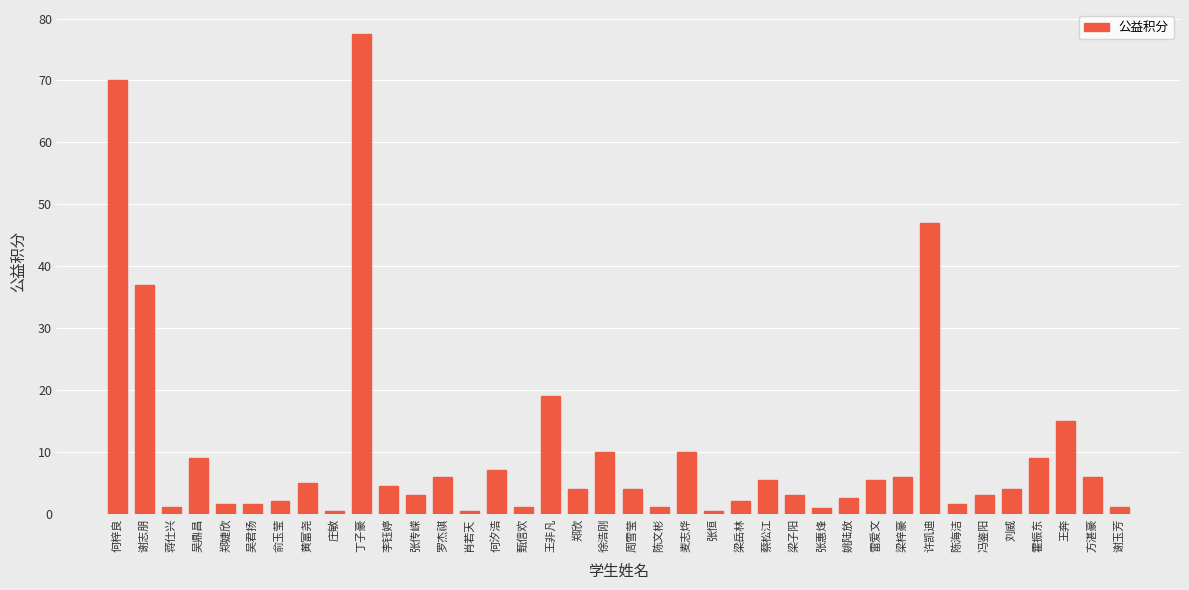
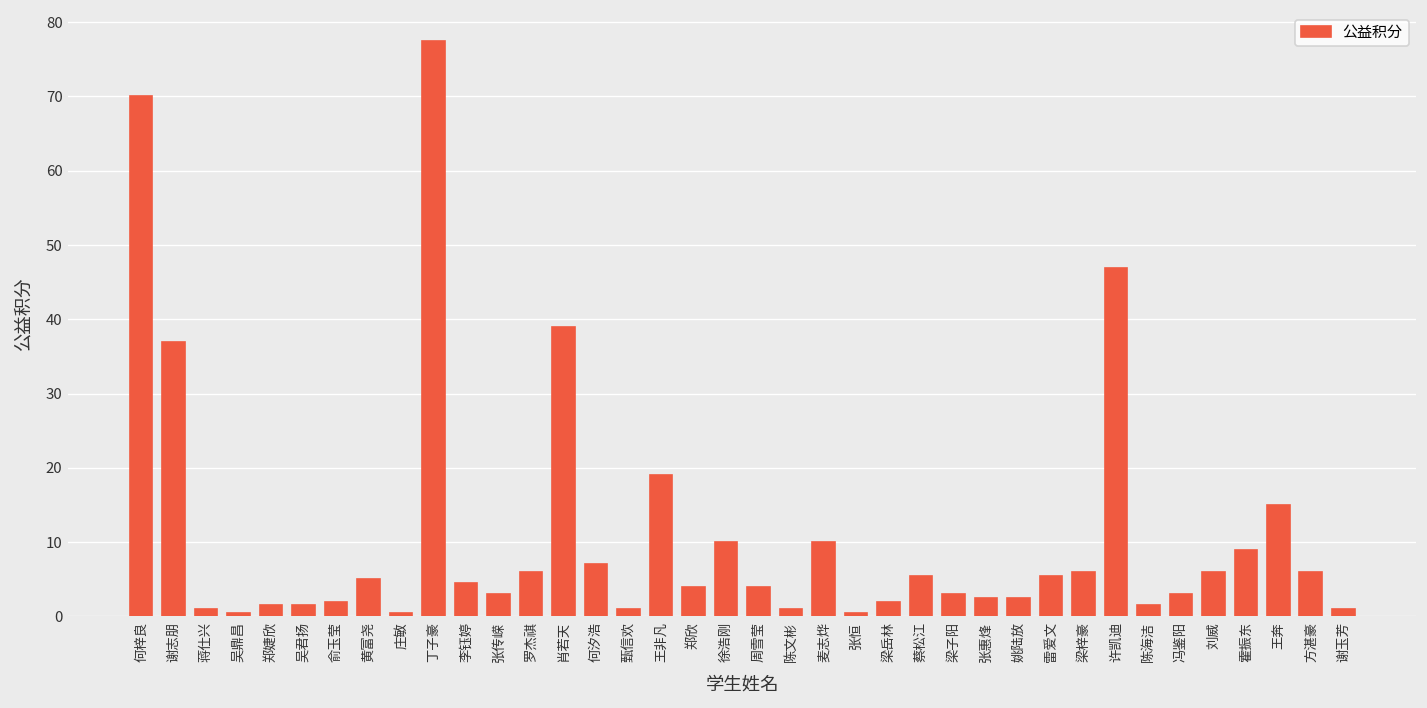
  {
    "何梓良": 70,
    "谢志朋": 37,
    "蒋仕兴": 1,
-   "吴鼎昌": 9,
+   "吴鼎昌": 1,
    "郑婕欣": 2,
    "吴君扬": 2,
    "俞玉莹": 2,
    "黄富尧": 5,
    "庄敏": 1,
    "丁子豪": 78,
    "李钰婷": 5,
    "张传嵘": 3,
    "罗杰祺": 6,
-   "肖若天": 1,
+   "肖若天": 39,
    "何汐浩": 7,
    "甄信欢": 1,
    "王非凡": 19,
    "郑欣": 4,
    "徐浩刚": 10,
    "周雪莹": 4,
    "陈文彬": 1,
    "麦志烨": 10,
    "张恒": 1,
    "梁岳林": 2,
    "蔡松江": 6,
    "梁子阳": 3,
-   "张惠烽": 1,
+   "张惠烽": 3,
    "姚陆放": 3,
    "雷爱文": 6,
    "梁梓豪": 6,
    "许凯迪": 47,
    "陈海洁": 2,
    "冯鉴阳": 3,
-   "刘威": 4,
+   "刘威": 6,
    "霍振东": 9,
    "王奔": 15,
    "方湛豪": 6,
    "谢玉芳": 1
  }
